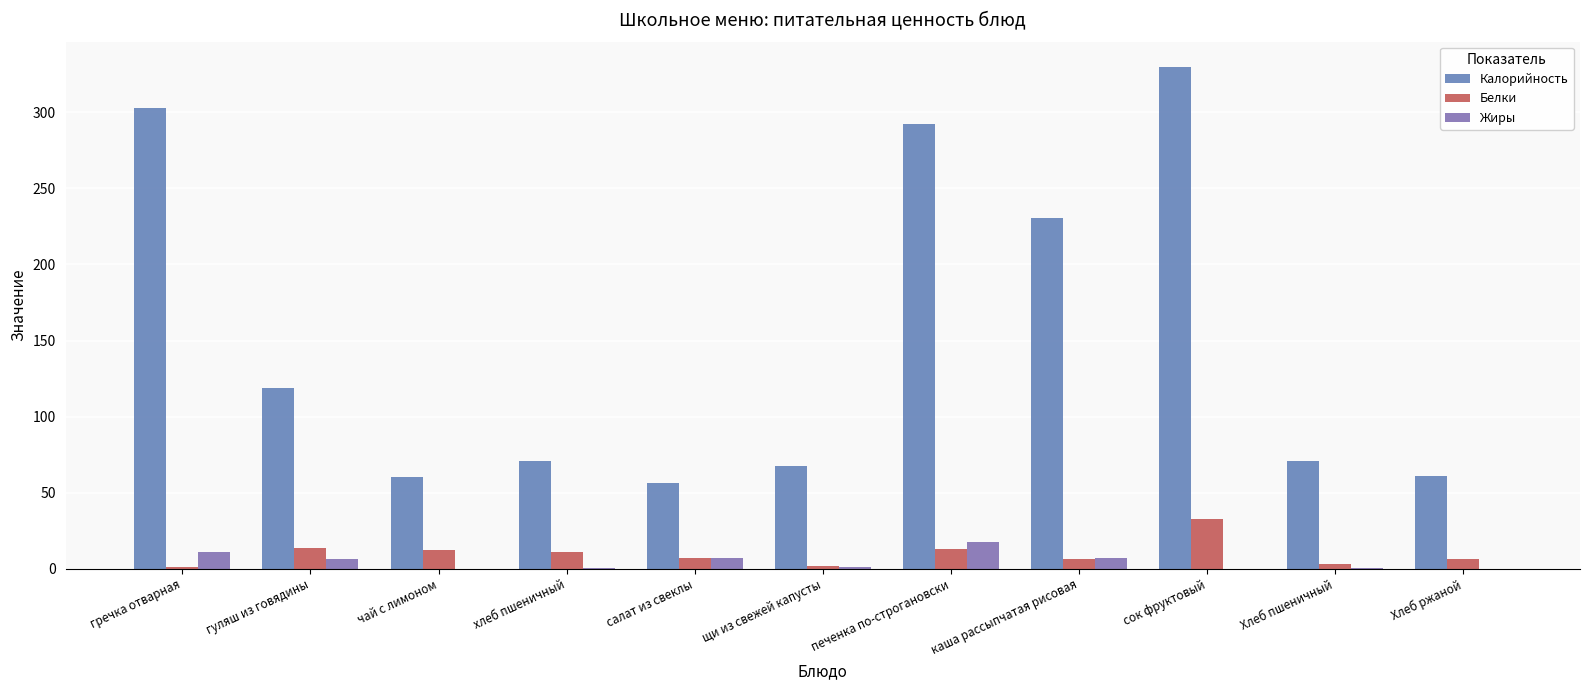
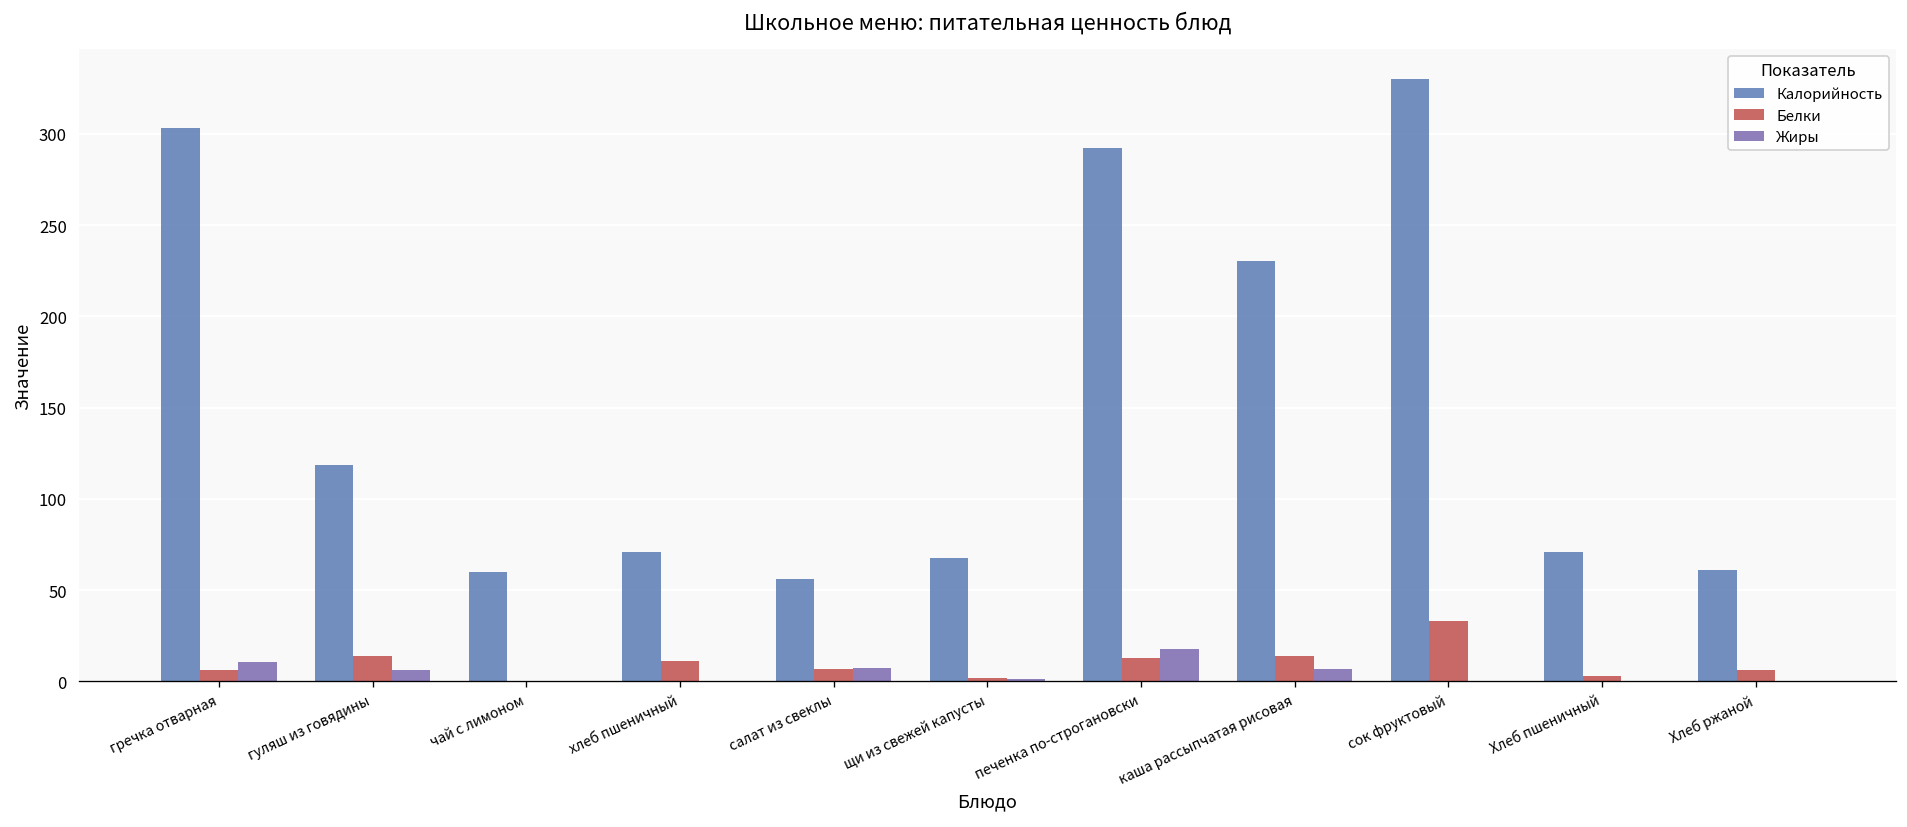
  {
    "Белки": {
-     "гречка отварная": 1,
+     "гречка отварная": 7,
      "гуляш из говядины": 14,
-     "чай с лимоном": 13,
+     "чай с лимоном": 0,
      "хлеб пшеничный": 11,
      "салат из свеклы": 7,
      "щи из свежей капусты": 2,
      "печенка по-строгановски": 13,
-     "каша рассыпчатая рисовая": 6,
+     "каша рассыпчатая рисовая": 14,
      "сок фруктовый": 33,
      "Хлеб пшеничный": 3,
      "Хлеб ржаной": 7
    }
  }
